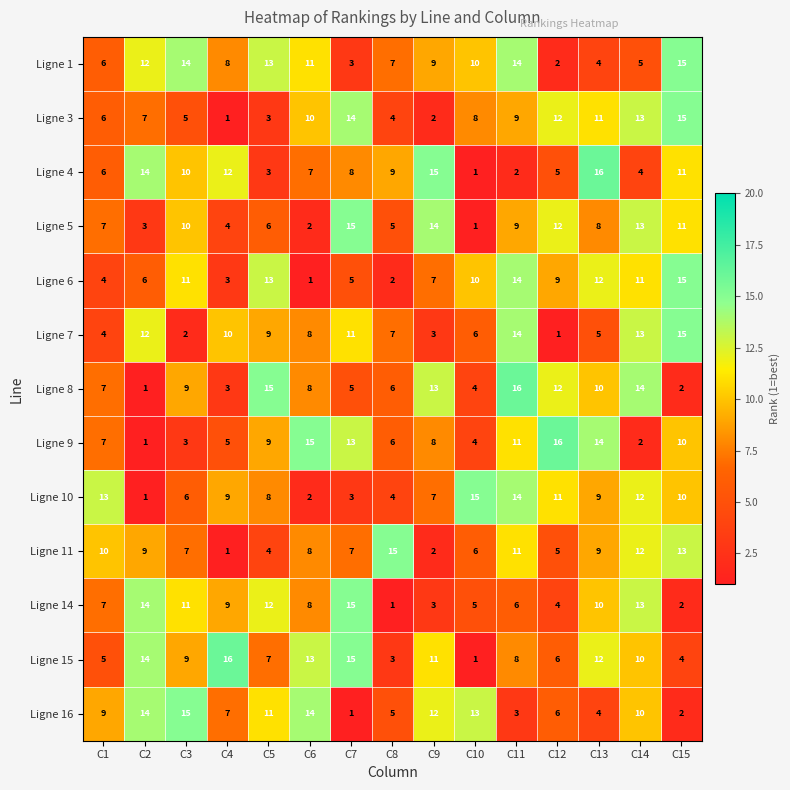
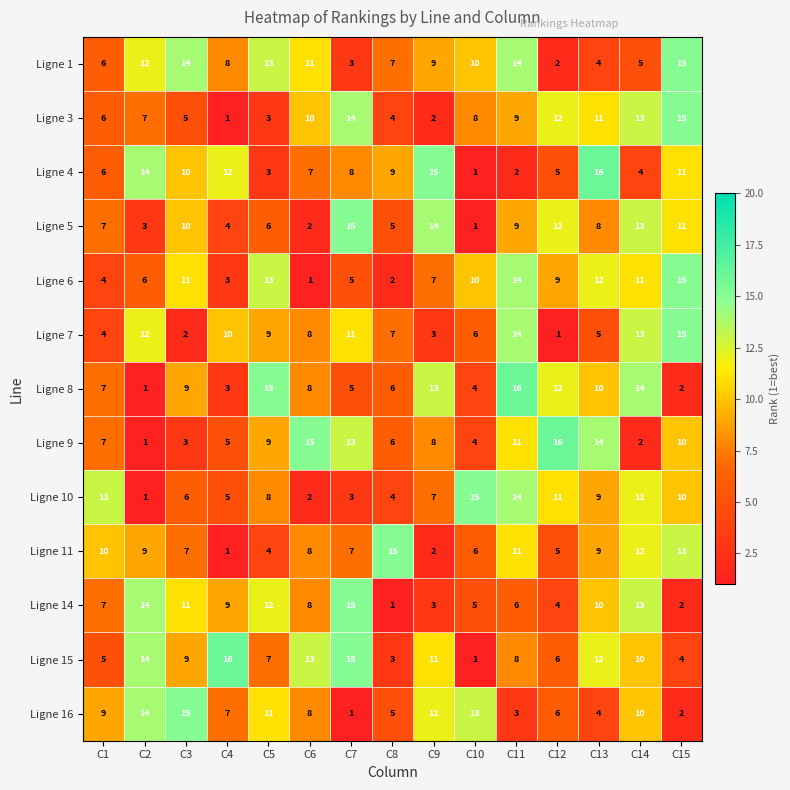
  {
    "Ligne 1": {
      "C1": 6,
      "C2": 12,
      "C3": 14,
      "C4": 8,
      "C5": 13,
      "C6": 11,
      "C7": 3,
      "C8": 7,
      "C9": 9,
      "C10": 10,
      "C11": 14,
      "C12": 2,
      "C13": 4,
      "C14": 5,
      "C15": 15
    },
    "Ligne 3": {
      "C1": 6,
      "C2": 7,
      "C3": 5,
      "C4": 1,
      "C5": 3,
      "C6": 10,
      "C7": 14,
      "C8": 4,
      "C9": 2,
      "C10": 8,
      "C11": 9,
      "C12": 12,
      "C13": 11,
      "C14": 13,
      "C15": 15
    },
    "Ligne 4": {
      "C1": 6,
      "C2": 14,
      "C3": 10,
      "C4": 12,
      "C5": 3,
      "C6": 7,
      "C7": 8,
      "C8": 9,
      "C9": 15,
      "C10": 1,
      "C11": 2,
      "C12": 5,
      "C13": 16,
      "C14": 4,
      "C15": 11
    },
    "Ligne 5": {
      "C1": 7,
      "C2": 3,
      "C3": 10,
      "C4": 4,
      "C5": 6,
      "C6": 2,
      "C7": 15,
      "C8": 5,
      "C9": 14,
      "C10": 1,
      "C11": 9,
      "C12": 12,
      "C13": 8,
      "C14": 13,
      "C15": 11
    },
    "Ligne 6": {
      "C1": 4,
      "C2": 6,
      "C3": 11,
      "C4": 3,
      "C5": 13,
      "C6": 1,
      "C7": 5,
      "C8": 2,
      "C9": 7,
      "C10": 10,
      "C11": 14,
      "C12": 9,
      "C13": 12,
      "C14": 11,
      "C15": 15
    },
    "Ligne 7": {
      "C1": 4,
      "C2": 12,
      "C3": 2,
      "C4": 10,
      "C5": 9,
      "C6": 8,
      "C7": 11,
      "C8": 7,
      "C9": 3,
      "C10": 6,
      "C11": 14,
      "C12": 1,
      "C13": 5,
      "C14": 13,
      "C15": 15
    },
    "Ligne 8": {
      "C1": 7,
      "C2": 1,
      "C3": 9,
      "C4": 3,
      "C5": 15,
      "C6": 8,
      "C7": 5,
      "C8": 6,
      "C9": 13,
      "C10": 4,
      "C11": 16,
      "C12": 12,
      "C13": 10,
      "C14": 14,
      "C15": 2
    },
    "Ligne 9": {
      "C1": 7,
      "C2": 1,
      "C3": 3,
      "C4": 5,
      "C5": 9,
      "C6": 15,
      "C7": 13,
      "C8": 6,
      "C9": 8,
      "C10": 4,
      "C11": 11,
      "C12": 16,
      "C13": 14,
      "C14": 2,
      "C15": 10
    },
    "Ligne 10": {
      "C1": 13,
      "C2": 1,
      "C3": 6,
-     "C4": 9,
+     "C4": 5,
      "C5": 8,
      "C6": 2,
      "C7": 3,
      "C8": 4,
      "C9": 7,
      "C10": 15,
      "C11": 14,
      "C12": 11,
      "C13": 9,
      "C14": 12,
      "C15": 10
    },
    "Ligne 11": {
      "C1": 10,
      "C2": 9,
      "C3": 7,
      "C4": 1,
      "C5": 4,
      "C6": 8,
      "C7": 7,
      "C8": 15,
      "C9": 2,
      "C10": 6,
      "C11": 11,
      "C12": 5,
      "C13": 9,
      "C14": 12,
      "C15": 13
    },
    "Ligne 14": {
      "C1": 7,
      "C2": 14,
      "C3": 11,
      "C4": 9,
      "C5": 12,
      "C6": 8,
      "C7": 15,
      "C8": 1,
      "C9": 3,
      "C10": 5,
      "C11": 6,
      "C12": 4,
      "C13": 10,
      "C14": 13,
      "C15": 2
    },
    "Ligne 15": {
      "C1": 5,
      "C2": 14,
      "C3": 9,
      "C4": 16,
      "C5": 7,
      "C6": 13,
      "C7": 15,
      "C8": 3,
      "C9": 11,
      "C10": 1,
      "C11": 8,
      "C12": 6,
      "C13": 12,
      "C14": 10,
      "C15": 4
    },
    "Ligne 16": {
      "C1": 9,
      "C2": 14,
      "C3": 15,
      "C4": 7,
      "C5": 11,
-     "C6": 14,
+     "C6": 8,
      "C7": 1,
      "C8": 5,
      "C9": 12,
      "C10": 13,
      "C11": 3,
      "C12": 6,
      "C13": 4,
      "C14": 10,
      "C15": 2
    }
  }
